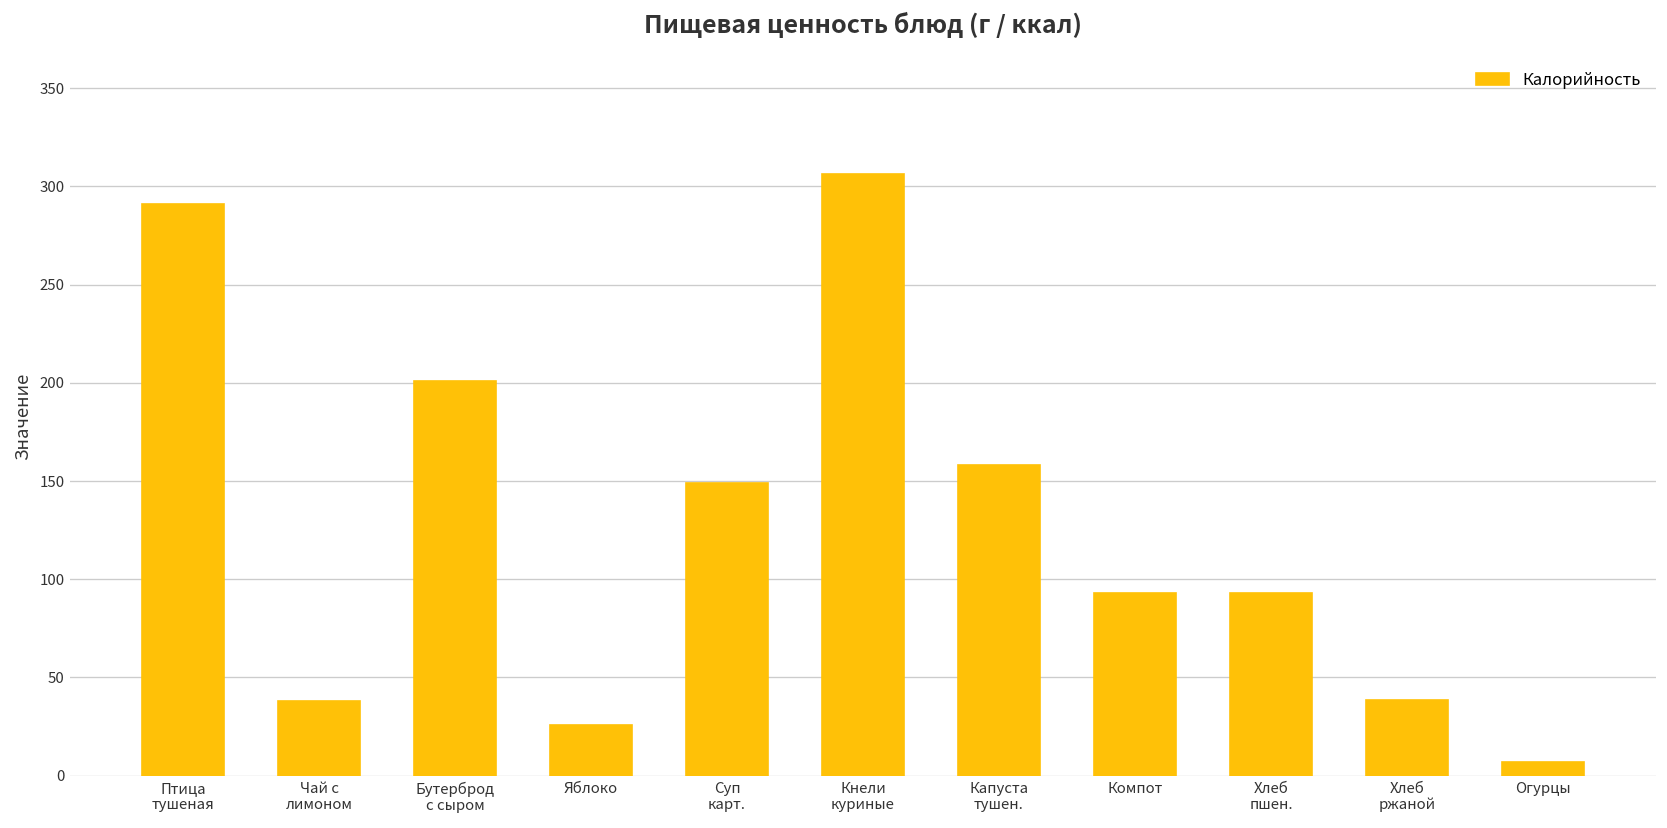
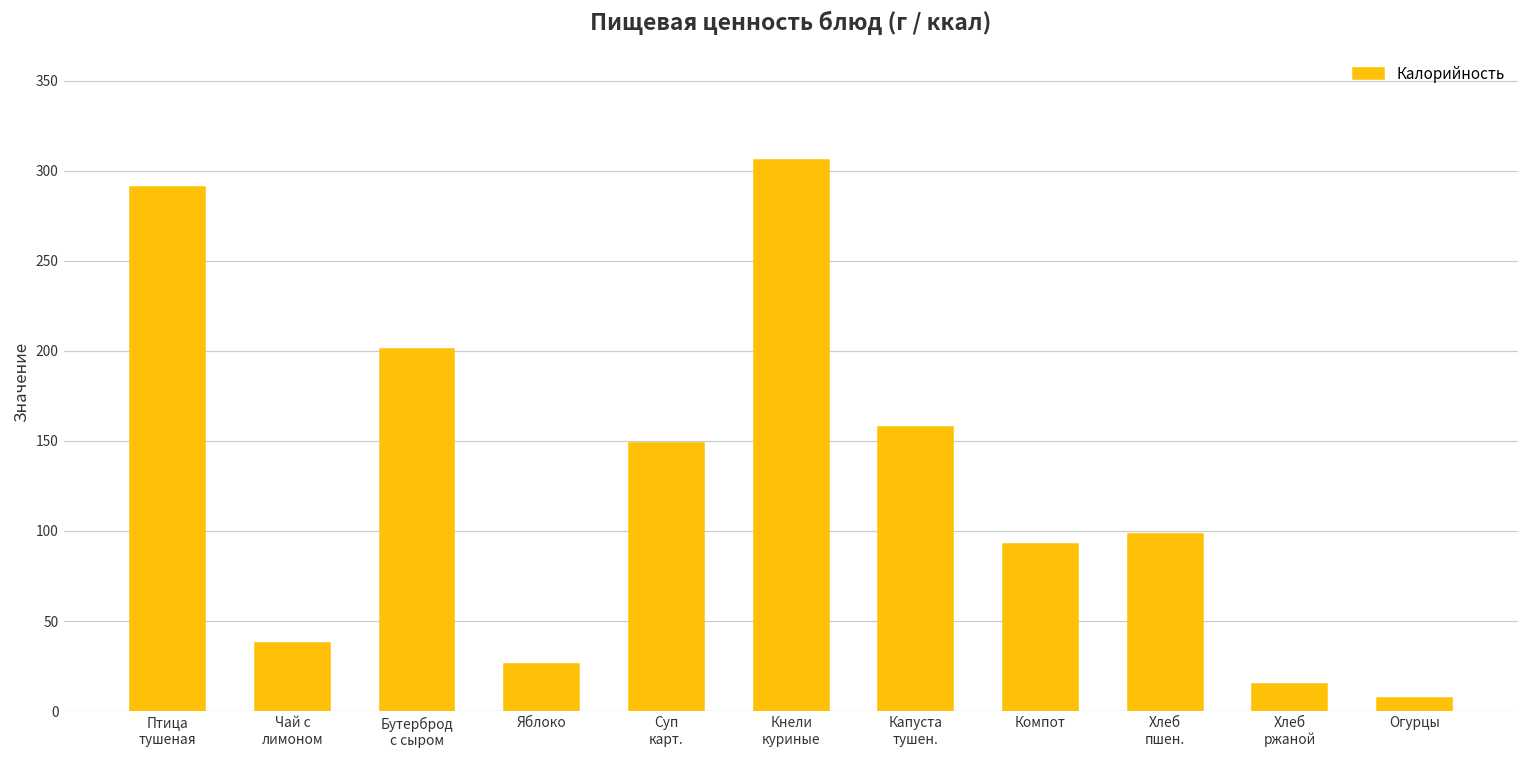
  {
    "Птица тушеная": 291,
    "Чай с лимоном": 38,
    "Бутерброд с сыром": 201,
    "Яблоко": 26,
    "Суп карт.": 149,
    "Кнели куриные": 306,
    "Капуста тушен.": 158,
    "Компот": 93,
-   "Хлеб пшен.": 93,
-   "Хлеб ржаной": 39,
+   "Хлеб пшен.": 98,
+   "Хлеб ржаной": 15,
    "Огурцы": 7
  }
